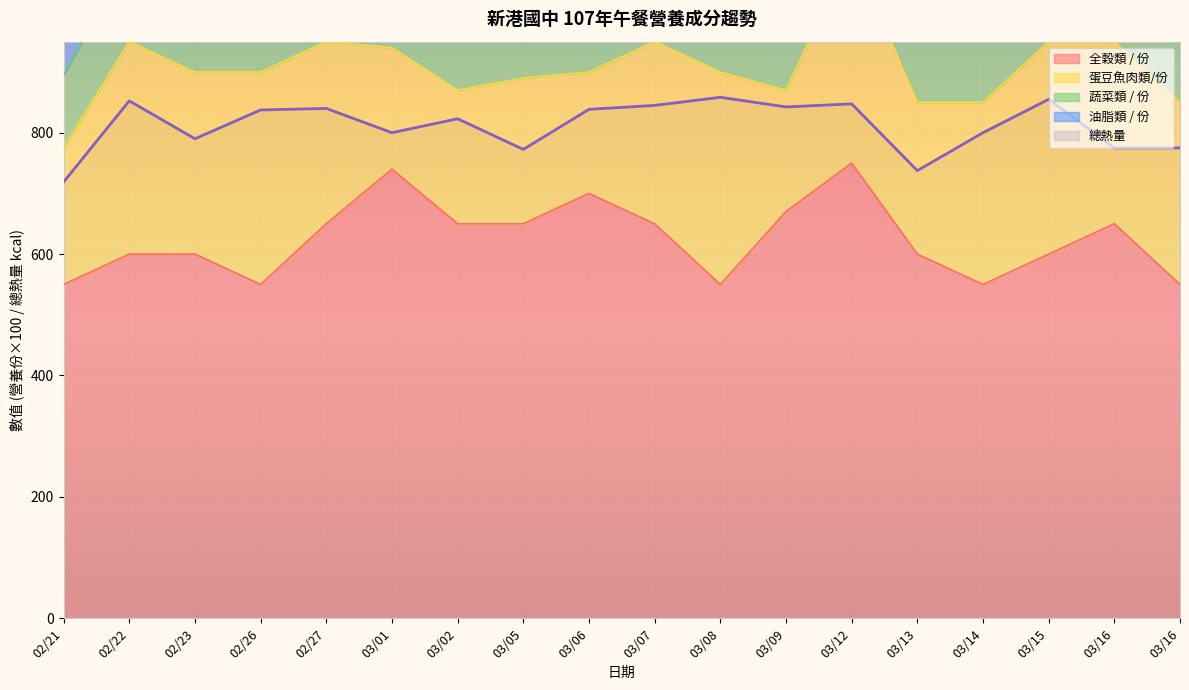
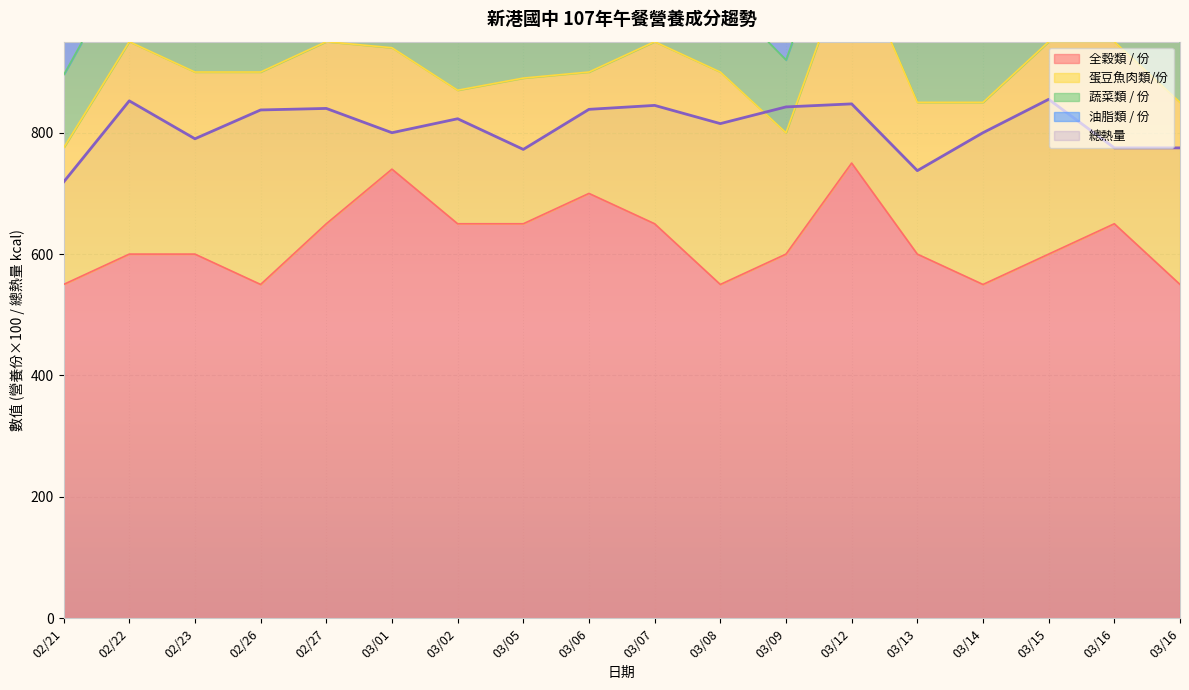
  {
    "全穀類 / 份": {
      "02/21": 550,
      "02/22": 600,
      "02/23": 600,
      "02/26": 550,
      "02/27": 650,
      "03/01": 740,
      "03/02": 650,
      "03/05": 650,
      "03/06": 700,
      "03/07": 650,
      "03/08": 550,
-     "03/09": 670,
+     "03/09": 600,
      "03/12": 750,
      "03/13": 600,
      "03/14": 550,
      "03/15": 600
    },
    "蛋豆魚肉類/份": {
      "02/21": 230,
      "02/22": 350,
      "02/23": 300,
      "02/26": 350,
      "02/27": 300,
      "03/01": 200,
      "03/02": 220,
      "03/05": 240,
      "03/06": 200,
      "03/07": 300,
      "03/08": 350,
      "03/09": 200,
      "03/13": 250,
      "03/14": 300,
      "03/15": 350
    },
    "蔬菜類 / 份": {
      "02/21": 120
    },
    "總熱量": {
      "02/21": 720,
      "02/22": 850,
      "02/23": 790,
      "02/26": 840,
      "02/27": 840,
      "03/01": 800,
      "03/02": 820,
      "03/05": 770,
      "03/06": 840,
      "03/07": 850,
-     "03/08": 860,
+     "03/08": 820,
      "03/09": 840,
      "03/12": 850,
      "03/13": 740,
      "03/14": 800,
      "03/15": 860
    }
  }
